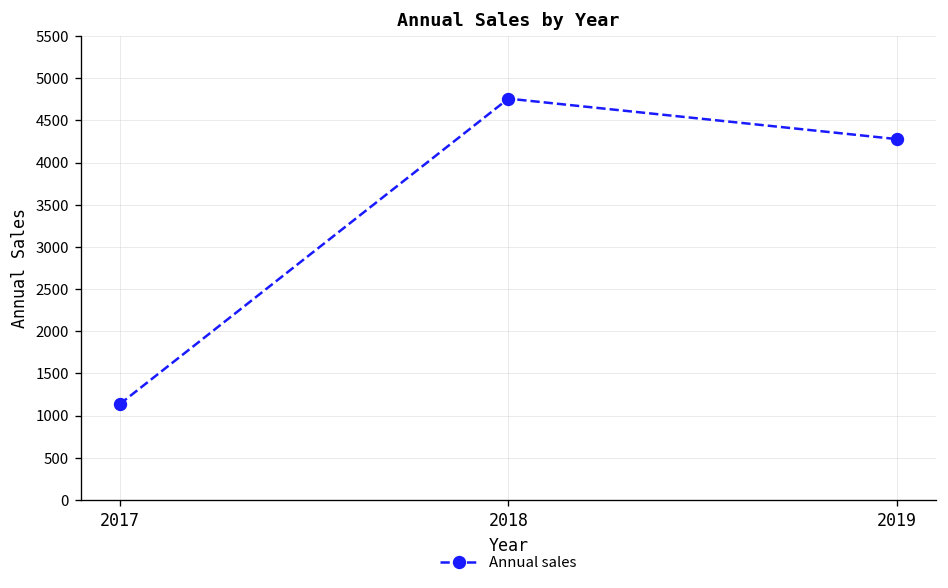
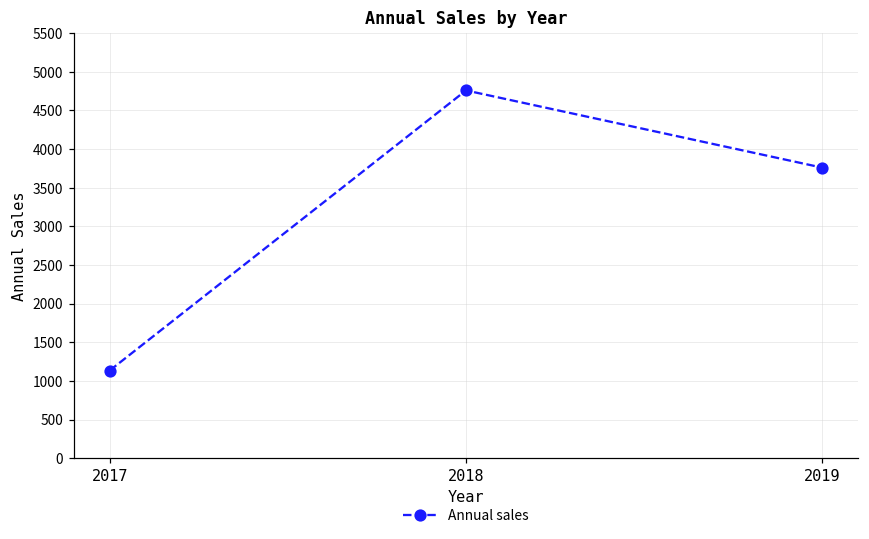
  {
    "2017": 1100,
    "2018": 4800,
-   "2019": 4300
+   "2019": 3800
  }
